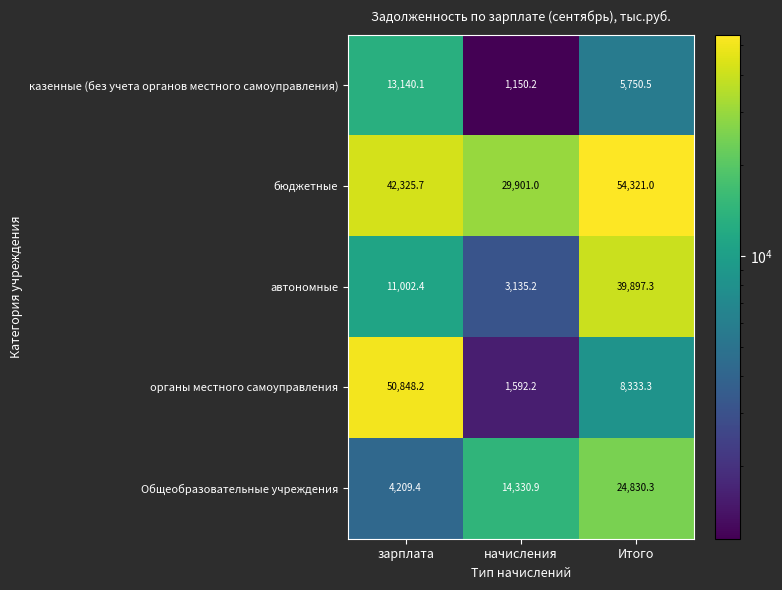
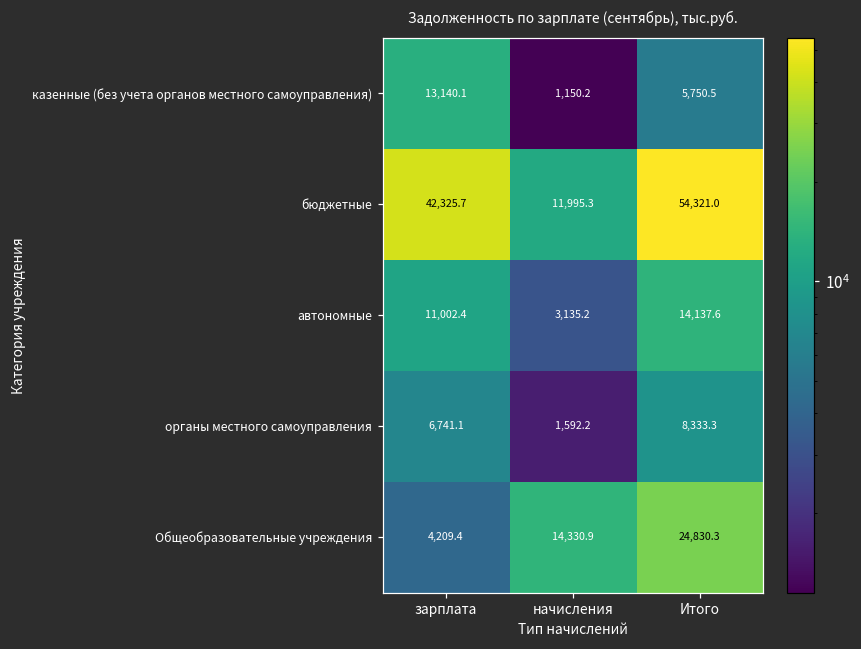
  {
    "казенные (без учета органов местного самоуправления)": {
      "зарплата": "13,140.1",
      "начисления": "1,150.2",
      "Итого": "5,750.5"
    },
    "бюджетные": {
      "зарплата": "42,325.7",
-     "начисления": "29,901.0",
+     "начисления": "11,995.3",
      "Итого": "54,321.0"
    },
    "автономные": {
      "зарплата": "11,002.4",
      "начисления": "3,135.2",
-     "Итого": "39,897.3"
+     "Итого": "14,137.6"
    },
    "органы местного самоуправления": {
-     "зарплата": "50,848.2",
+     "зарплата": "6,741.1",
      "начисления": "1,592.2",
      "Итого": "8,333.3"
    },
    "Общеобразовательные учреждения": {
      "зарплата": "4,209.4",
      "начисления": "14,330.9",
      "Итого": "24,830.3"
    }
  }
